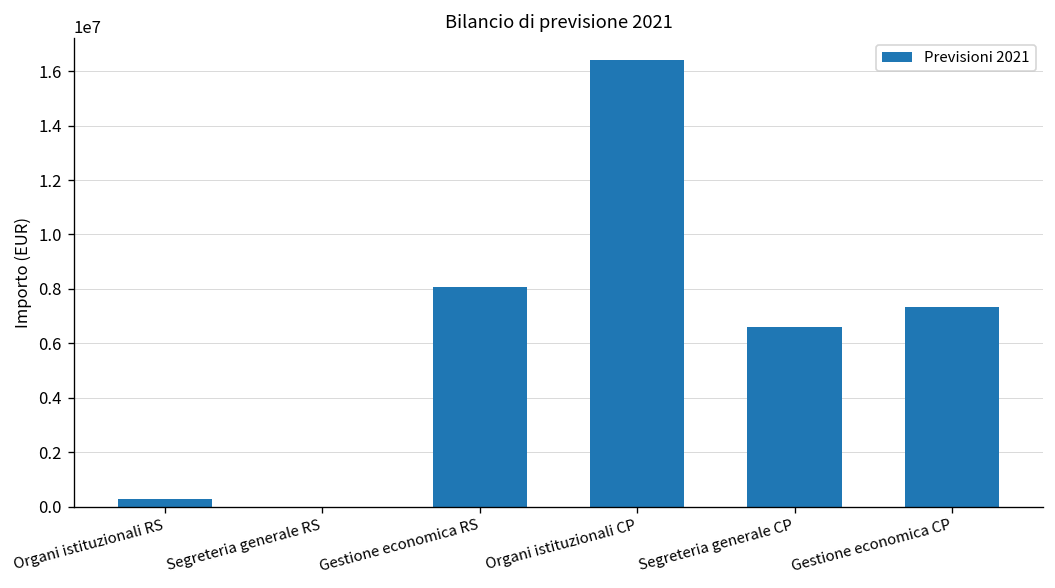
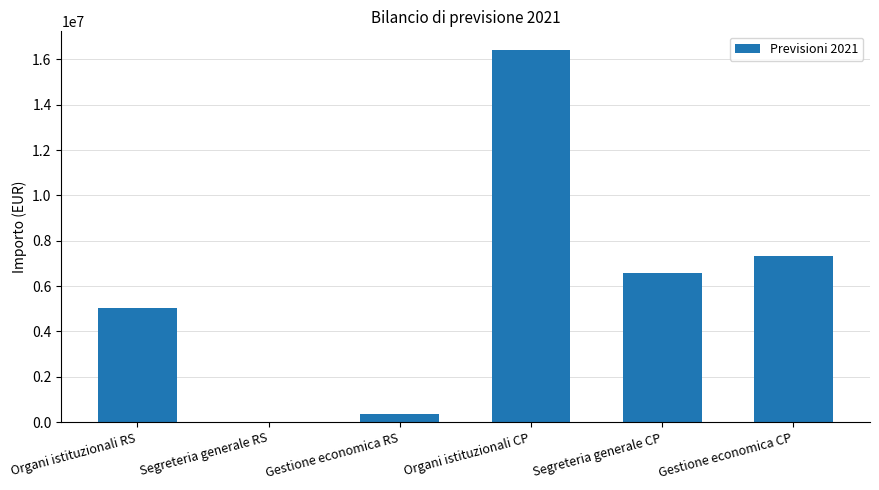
  {
-   "Organi istituzionali RS": 300000,
-   "Gestione economica RS": 8100000,
+   "Organi istituzionali RS": 5000000,
+   "Gestione economica RS": 300000,
    "Organi istituzionali CP": 16400000,
    "Segreteria generale CP": 6600000,
    "Gestione economica CP": 7300000
  }
